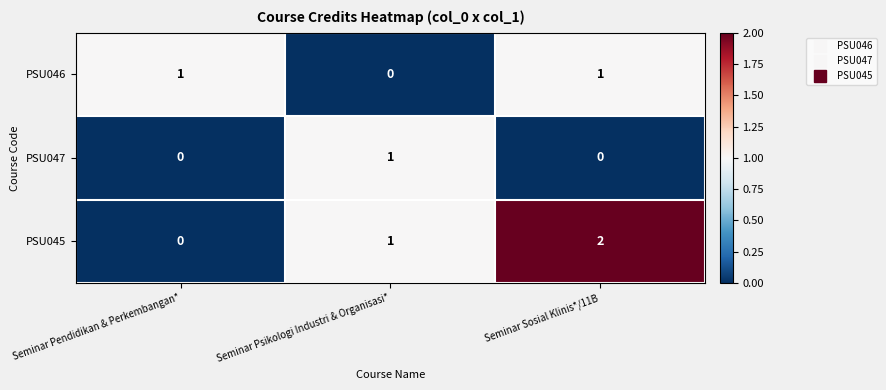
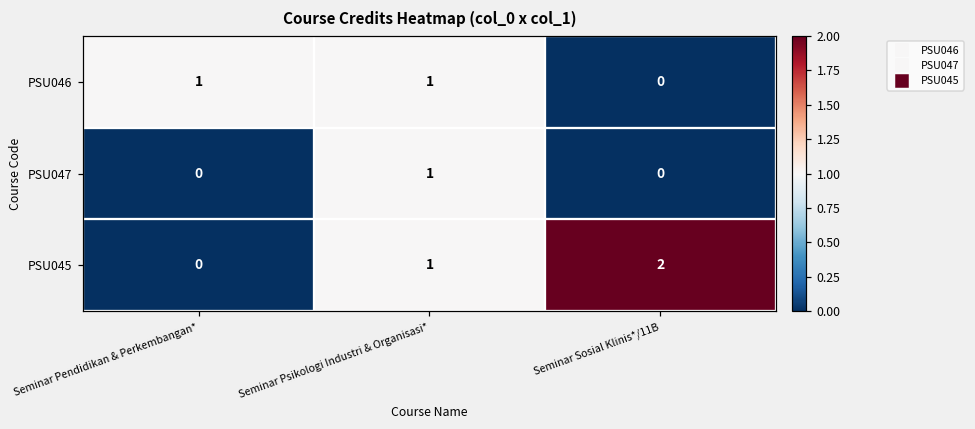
  {
    "PSU046": {
      "Seminar Pendidikan & Perkembangan*": 1,
-     "Seminar Psikologi Industri & Organisasi*": 0,
-     "Seminar Sosial Klinis*/11B": 1
+     "Seminar Psikologi Industri & Organisasi*": 1,
+     "Seminar Sosial Klinis*/11B": 0
    },
    "PSU047": {
      "Seminar Pendidikan & Perkembangan*": 0,
      "Seminar Psikologi Industri & Organisasi*": 1,
      "Seminar Sosial Klinis*/11B": 0
    },
    "PSU045": {
      "Seminar Pendidikan & Perkembangan*": 0,
      "Seminar Psikologi Industri & Organisasi*": 1,
      "Seminar Sosial Klinis*/11B": 2
    }
  }
